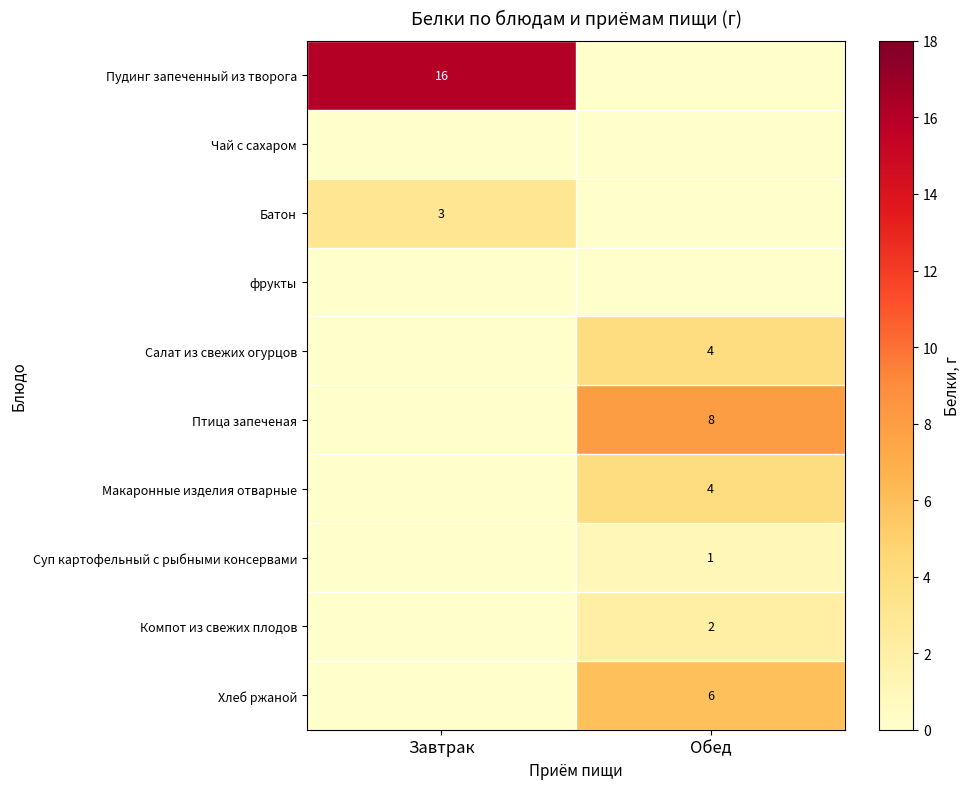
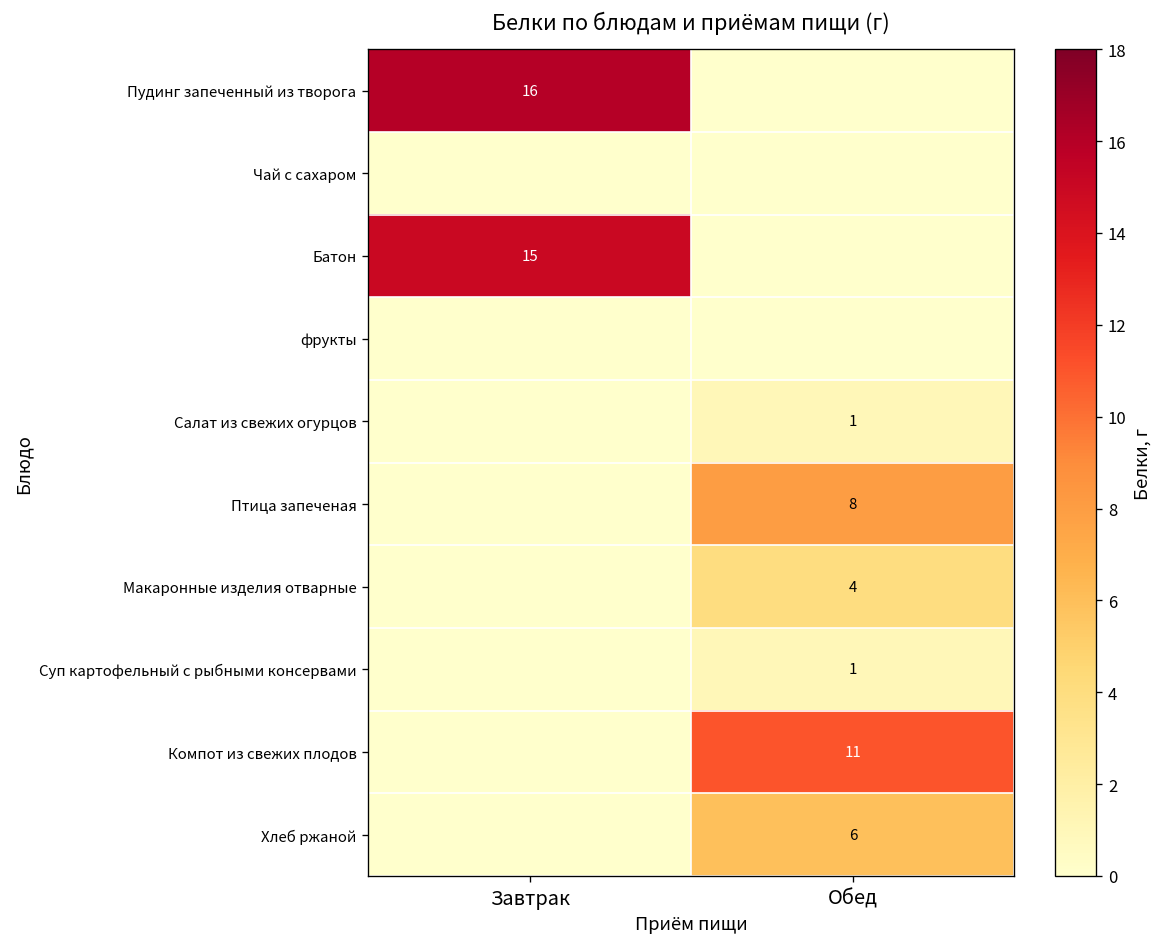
  {
    "Пудинг запеченный из творога": {
      "Завтрак": 16
    },
    "Батон": {
-     "Завтрак": 3
+     "Завтрак": 15
    },
    "Салат из свежих огурцов": {
-     "Обед": 4
+     "Обед": 1
    },
    "Птица запеченая": {
      "Обед": 8
    },
    "Макаронные изделия отварные": {
      "Обед": 4
    },
    "Суп картофельный с рыбными консервами": {
      "Обед": 1
    },
    "Компот из свежих плодов": {
-     "Обед": 2
+     "Обед": 11
    },
    "Хлеб ржаной": {
      "Обед": 6
    }
  }
